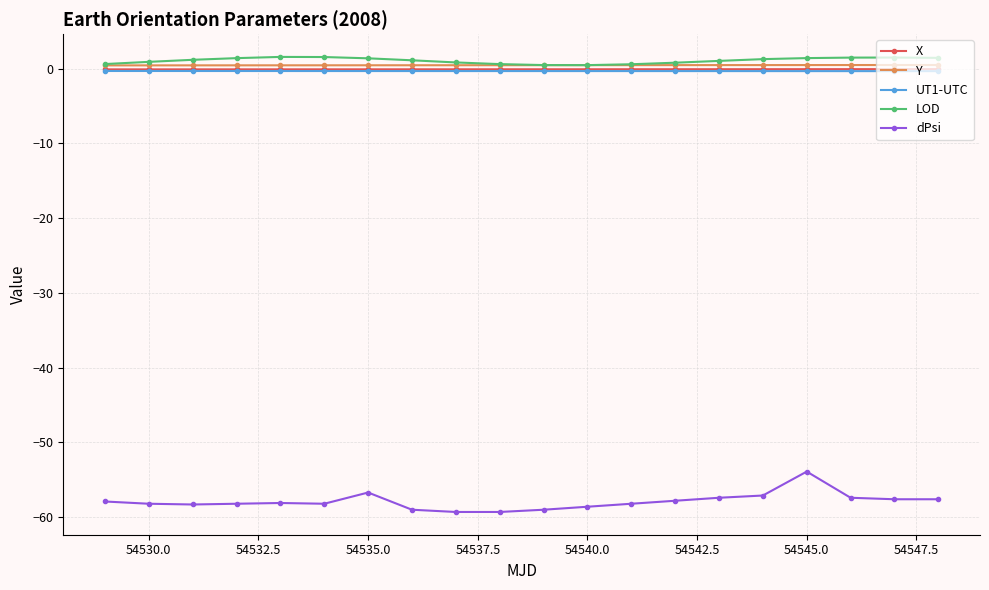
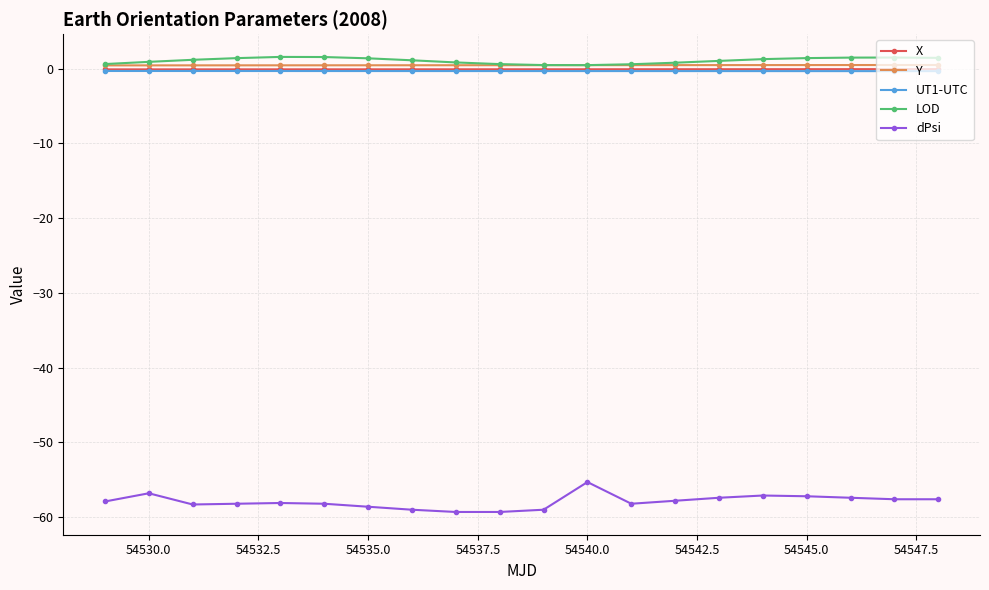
  {
    "LOD": {
      "54530.0": 1,
      "54535.0": 1,
      "54545.0": 1
    },
    "dPsi": {
-     "54530.0": -58,
-     "54535.0": -57,
-     "54540.0": -59,
-     "54545.0": -54
+     "54530.0": -57,
+     "54535.0": -59,
+     "54540.0": -55,
+     "54545.0": -57
    }
  }
